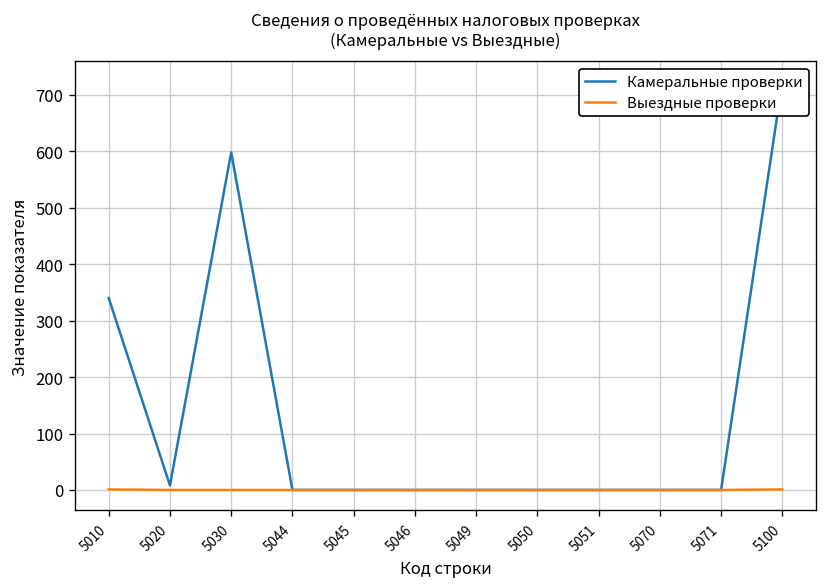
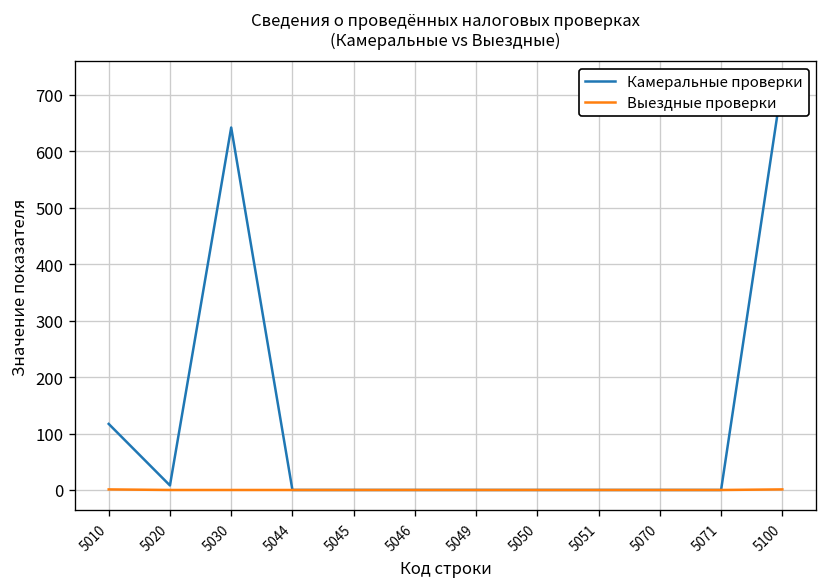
  {
    "Камеральные проверки": {
-     "5010": 340,
+     "5010": 120,
      "5020": 10,
-     "5030": 600
+     "5030": 640
    },
    "Выездные проверки": {
      "5010": 0,
      "5020": 0,
      "5030": 0,
      "5100": 0
    }
  }
